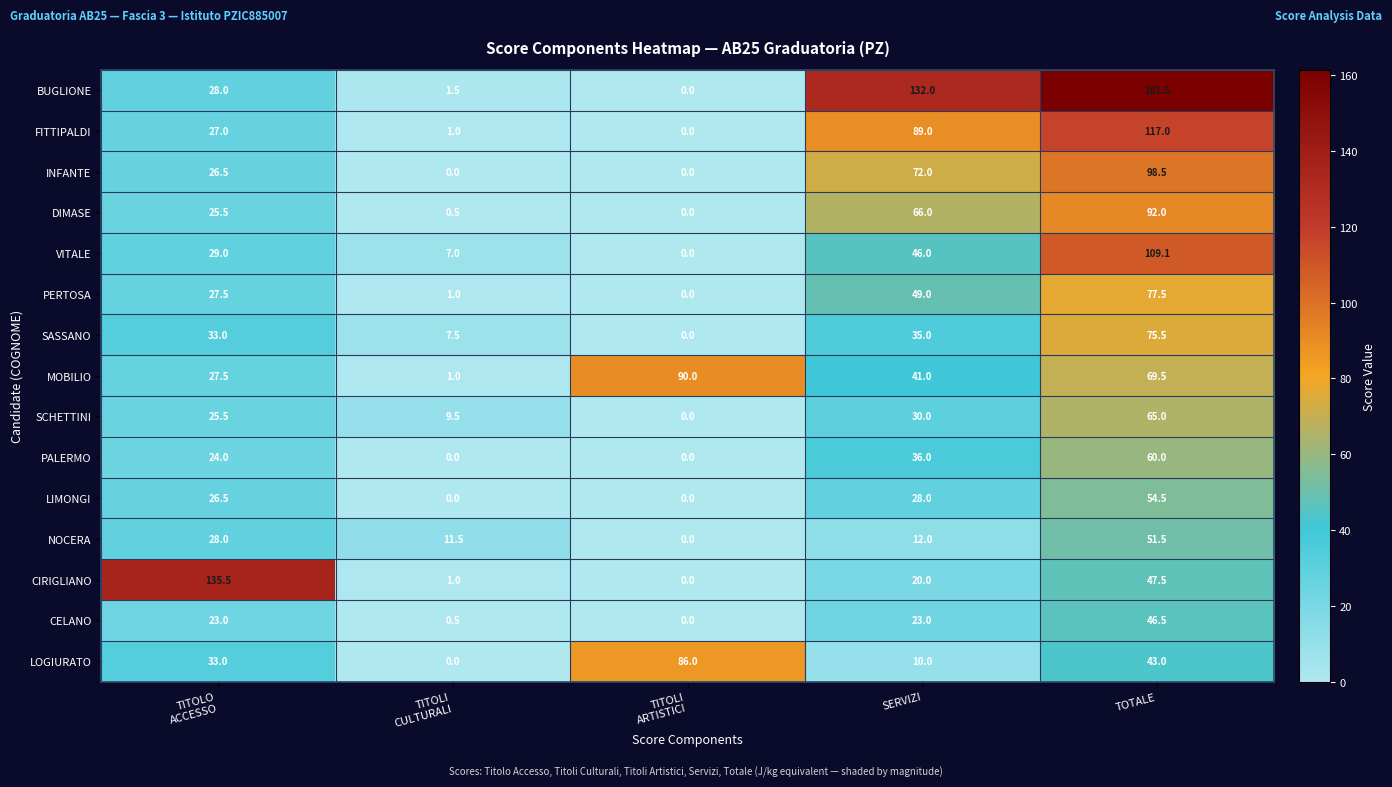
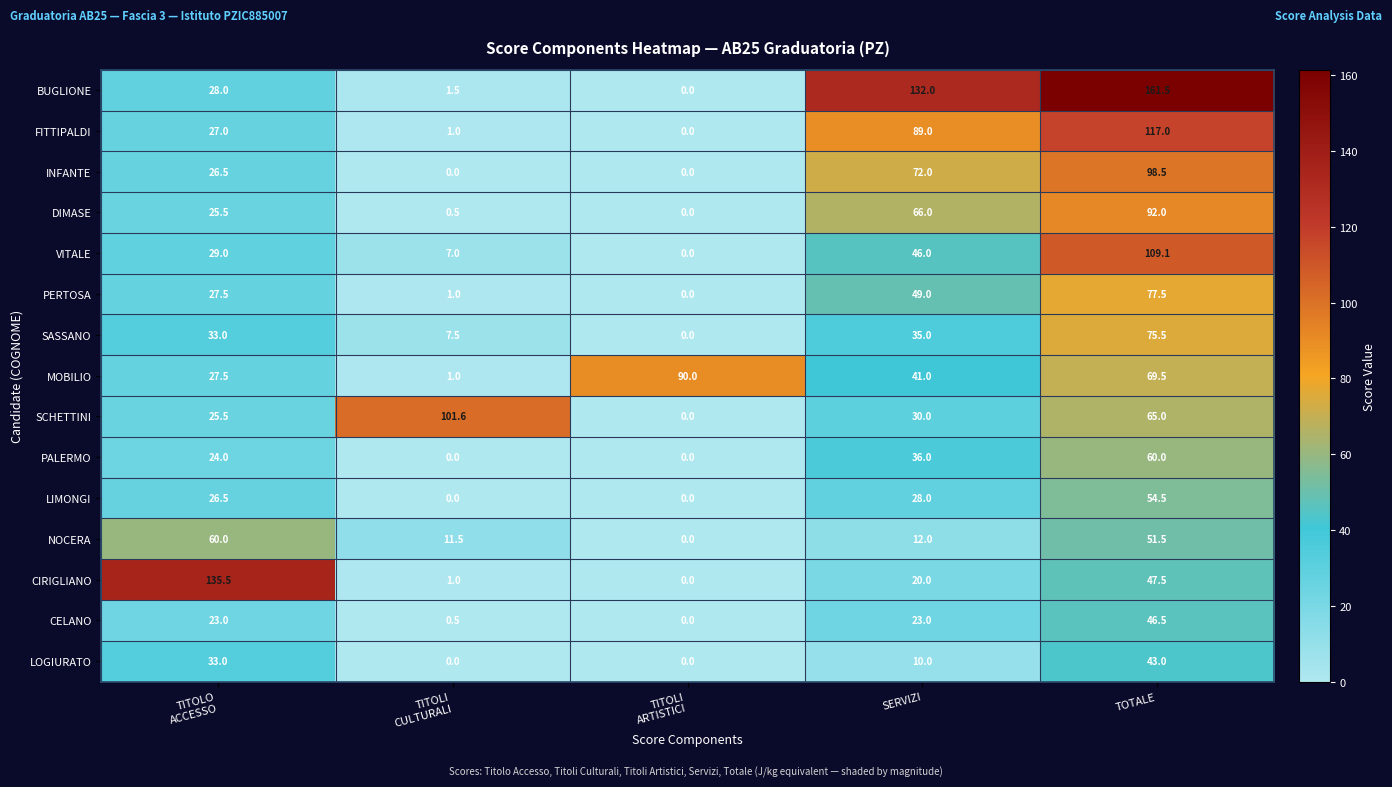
  {
    "BUGLIONE": {
      "TITOLO ACCESSO": 28.0,
      "TITOLI CULTURALI": 1.5,
      "TITOLI ARTISTICI": 0.0,
      "SERVIZI": 132.0,
      "TOTALE": 161.5
    },
    "FITTIPALDI": {
      "TITOLO ACCESSO": 27.0,
      "TITOLI CULTURALI": 1.0,
      "TITOLI ARTISTICI": 0.0,
      "SERVIZI": 89.0,
      "TOTALE": 117.0
    },
    "INFANTE": {
      "TITOLO ACCESSO": 26.5,
      "TITOLI CULTURALI": 0.0,
      "TITOLI ARTISTICI": 0.0,
      "SERVIZI": 72.0,
      "TOTALE": 98.5
    },
    "DIMASE": {
      "TITOLO ACCESSO": 25.5,
      "TITOLI CULTURALI": 0.5,
      "TITOLI ARTISTICI": 0.0,
      "SERVIZI": 66.0,
      "TOTALE": 92.0
    },
    "VITALE": {
      "TITOLO ACCESSO": 29.0,
      "TITOLI CULTURALI": 7.0,
      "TITOLI ARTISTICI": 0.0,
      "SERVIZI": 46.0,
      "TOTALE": 109.1
    },
    "PERTOSA": {
      "TITOLO ACCESSO": 27.5,
      "TITOLI CULTURALI": 1.0,
      "TITOLI ARTISTICI": 0.0,
      "SERVIZI": 49.0,
      "TOTALE": 77.5
    },
    "SASSANO": {
      "TITOLO ACCESSO": 33.0,
      "TITOLI CULTURALI": 7.5,
      "TITOLI ARTISTICI": 0.0,
      "SERVIZI": 35.0,
      "TOTALE": 75.5
    },
    "MOBILIO": {
      "TITOLO ACCESSO": 27.5,
      "TITOLI CULTURALI": 1.0,
      "TITOLI ARTISTICI": 90.0,
      "SERVIZI": 41.0,
      "TOTALE": 69.5
    },
    "SCHETTINI": {
      "TITOLO ACCESSO": 25.5,
-     "TITOLI CULTURALI": 9.5,
+     "TITOLI CULTURALI": 101.6,
      "TITOLI ARTISTICI": 0.0,
      "SERVIZI": 30.0,
      "TOTALE": 65.0
    },
    "PALERMO": {
      "TITOLO ACCESSO": 24.0,
      "TITOLI CULTURALI": 0.0,
      "TITOLI ARTISTICI": 0.0,
      "SERVIZI": 36.0,
      "TOTALE": 60.0
    },
    "LIMONGI": {
      "TITOLO ACCESSO": 26.5,
      "TITOLI CULTURALI": 0.0,
      "TITOLI ARTISTICI": 0.0,
      "SERVIZI": 28.0,
      "TOTALE": 54.5
    },
    "NOCERA": {
-     "TITOLO ACCESSO": 28.0,
+     "TITOLO ACCESSO": 60.0,
      "TITOLI CULTURALI": 11.5,
      "TITOLI ARTISTICI": 0.0,
      "SERVIZI": 12.0,
      "TOTALE": 51.5
    },
    "CIRIGLIANO": {
      "TITOLO ACCESSO": 135.5,
      "TITOLI CULTURALI": 1.0,
      "TITOLI ARTISTICI": 0.0,
      "SERVIZI": 20.0,
      "TOTALE": 47.5
    },
    "CELANO": {
      "TITOLO ACCESSO": 23.0,
      "TITOLI CULTURALI": 0.5,
      "TITOLI ARTISTICI": 0.0,
      "SERVIZI": 23.0,
      "TOTALE": 46.5
    },
    "LOGIURATO": {
      "TITOLO ACCESSO": 33.0,
      "TITOLI CULTURALI": 0.0,
-     "TITOLI ARTISTICI": 86.0,
+     "TITOLI ARTISTICI": 0.0,
      "SERVIZI": 10.0,
      "TOTALE": 43.0
    }
  }
